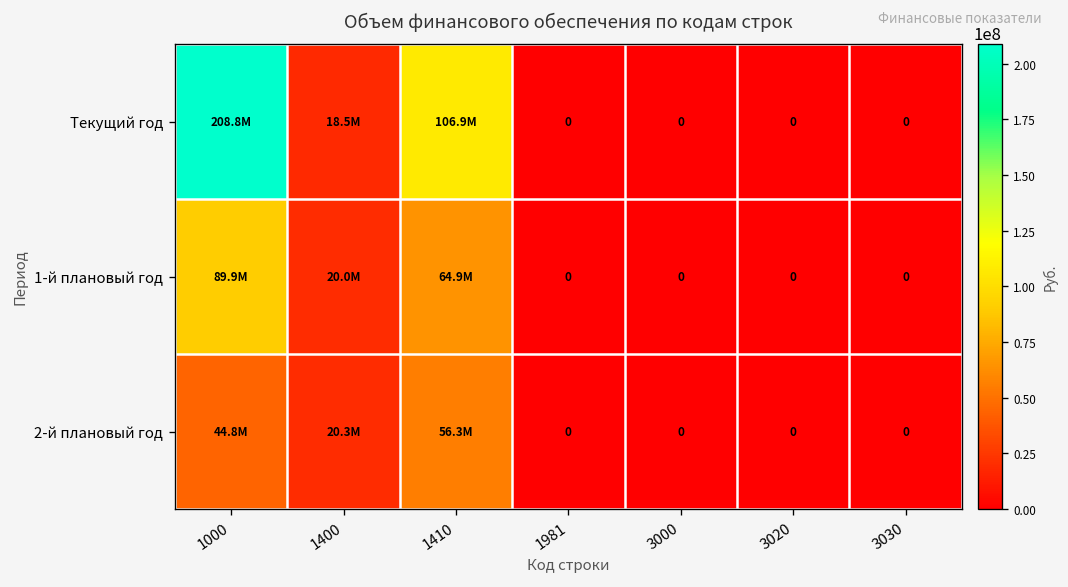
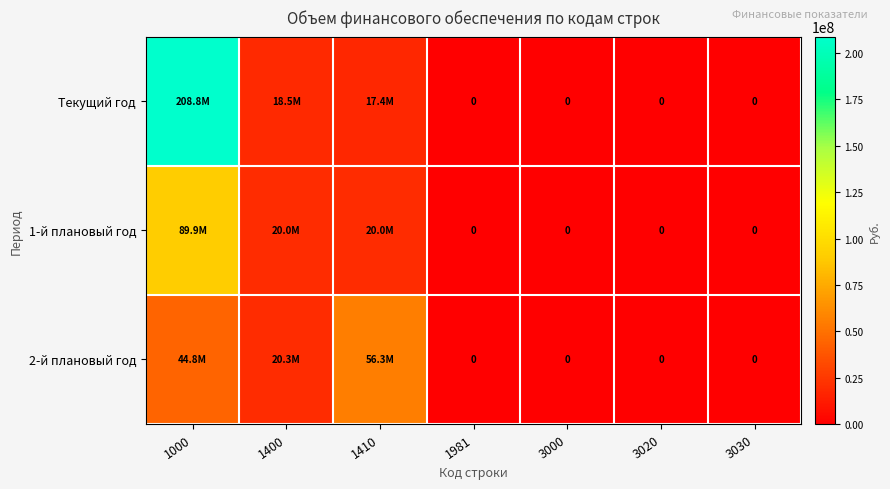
  {
    "Текущий год": {
      "1000": "208.8M",
      "1400": "18.5M",
-     "1410": "106.9M",
+     "1410": "17.4M",
      "1981": "0",
      "3000": "0",
      "3020": "0",
      "3030": "0"
    },
    "1-й плановый год": {
      "1000": "89.9M",
      "1400": "20.0M",
-     "1410": "64.9M",
+     "1410": "20.0M",
      "1981": "0",
      "3000": "0",
      "3020": "0",
      "3030": "0"
    },
    "2-й плановый год": {
      "1000": "44.8M",
      "1400": "20.3M",
      "1410": "56.3M",
      "1981": "0",
      "3000": "0",
      "3020": "0",
      "3030": "0"
    }
  }
